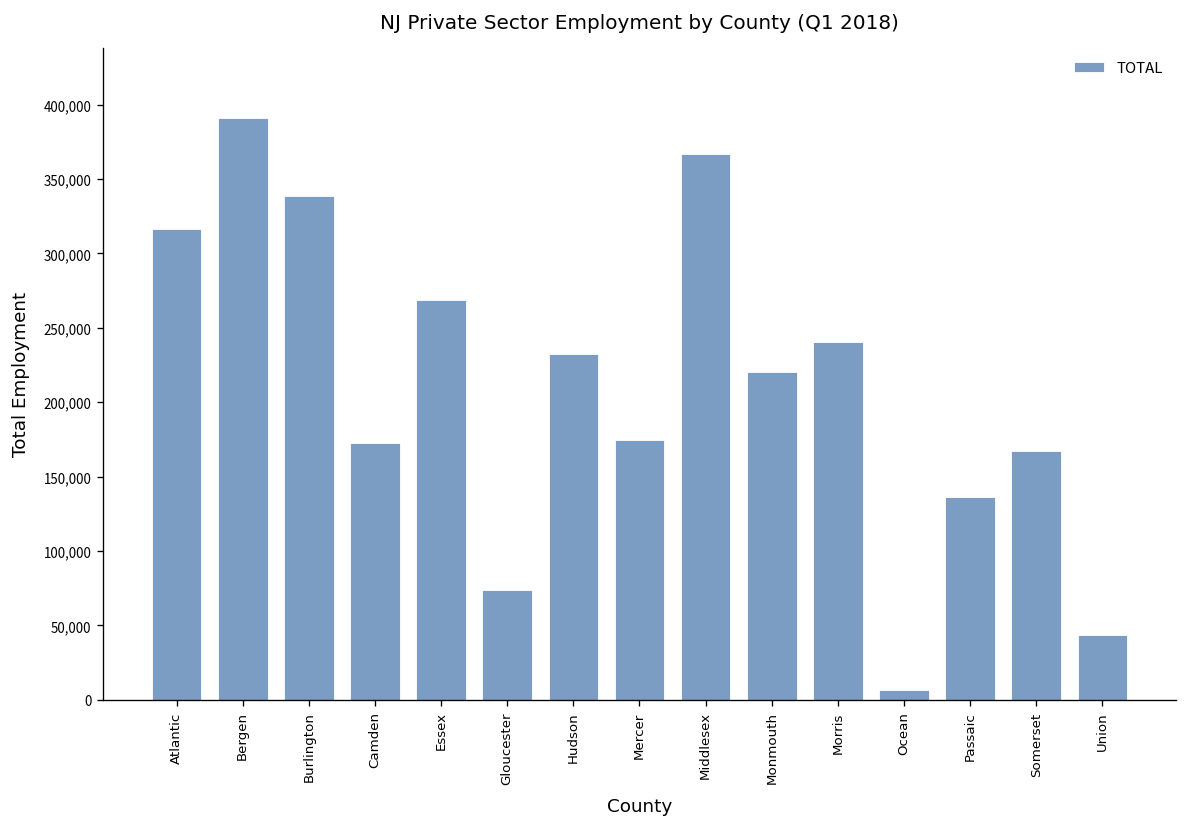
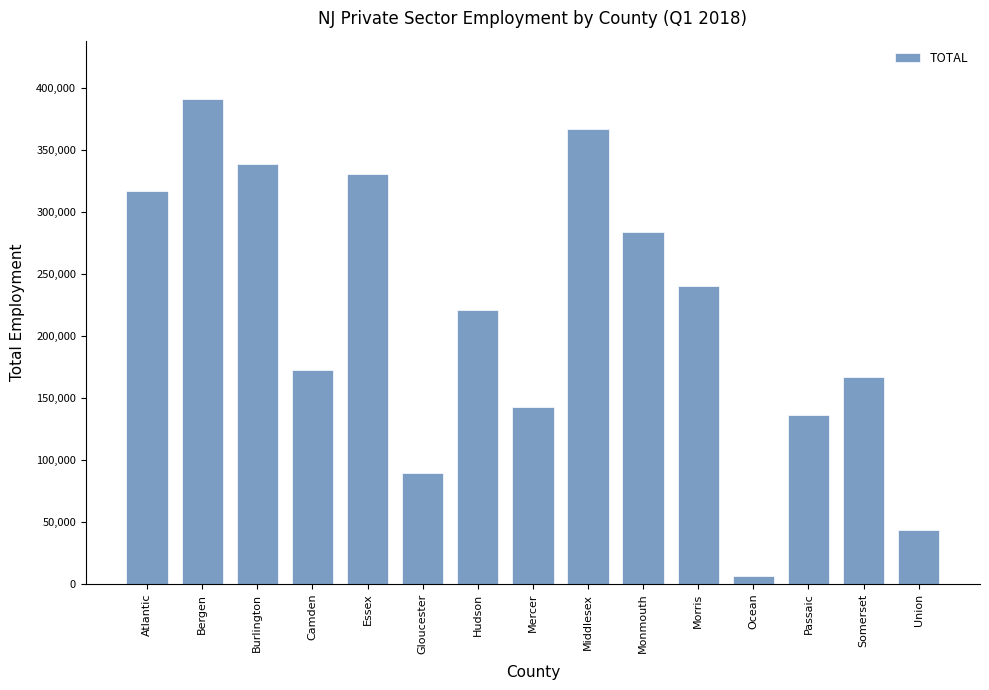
  {
    "Atlantic": "317,000",
    "Bergen": "391,000",
    "Burlington": "338,000",
    "Camden": "173,000",
-   "Essex": "269,000",
-   "Gloucester": "74,000",
-   "Hudson": "232,000",
-   "Mercer": "174,000",
+   "Essex": "330,000",
+   "Gloucester": "90,000",
+   "Hudson": "221,000",
+   "Mercer": "142,000",
    "Middlesex": "367,000",
-   "Monmouth": "220,000",
+   "Monmouth": "283,000",
    "Morris": "241,000",
    "Ocean": "6,000",
    "Passaic": "137,000",
    "Somerset": "167,000",
    "Union": "44,000"
  }
